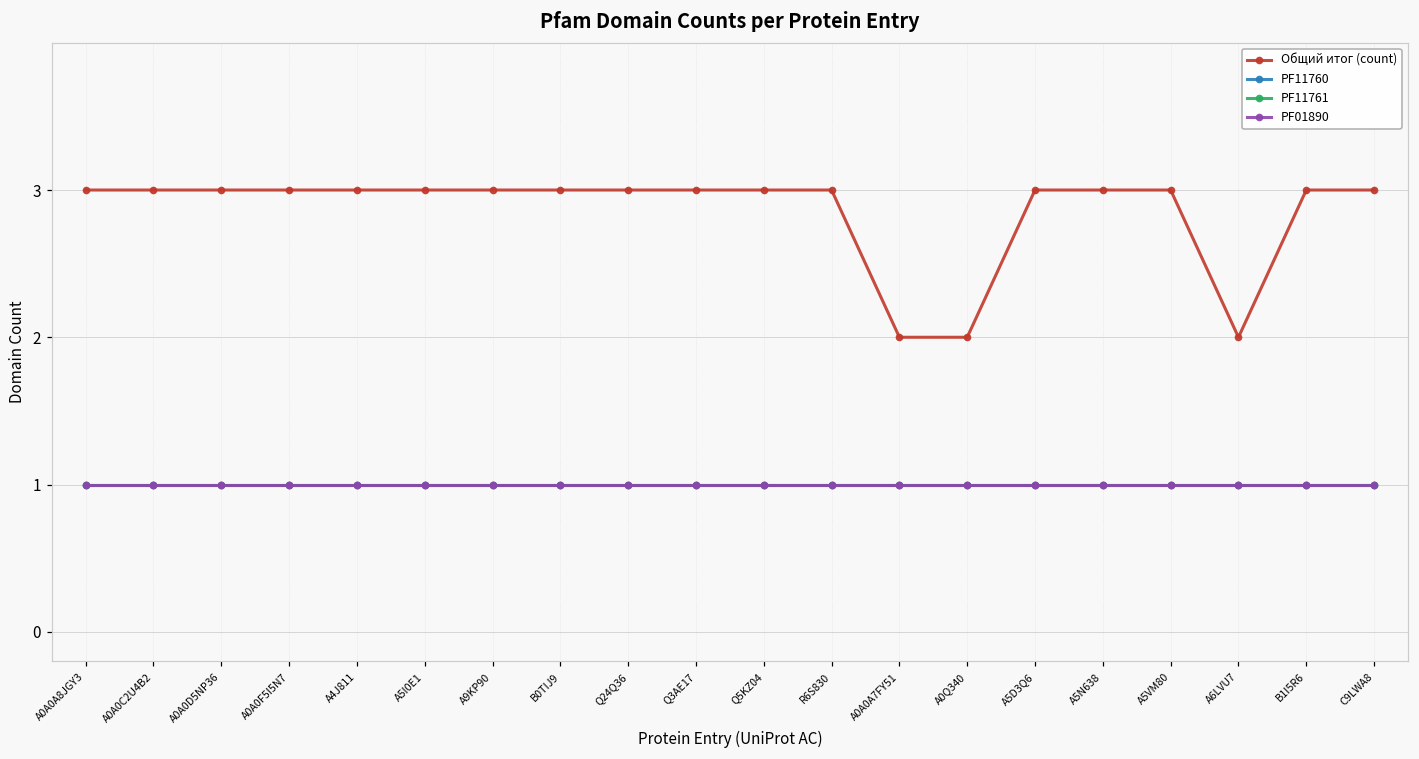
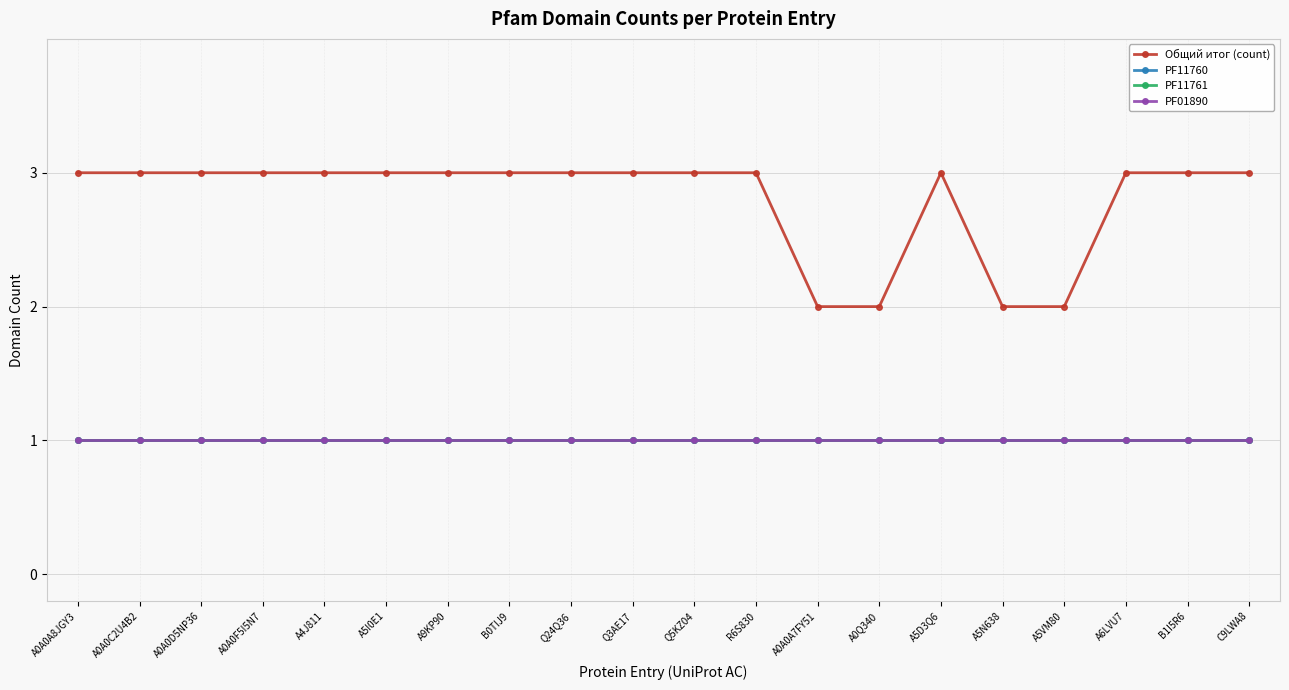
  {
    "Общий итог (count)": {
      "A0A0A8JGY3": 3,
      "A0A0C2U4B2": 3,
      "A0A0D5NP36": 3,
      "A0A0F5I5N7": 3,
      "A4J811": 3,
      "A5I0E1": 3,
      "A9KP90": 3,
      "B0TIJ9": 3,
      "Q24Q36": 3,
      "Q3AE17": 3,
      "Q5KZ04": 3,
      "R6S830": 3,
      "A0A0A7FY51": 2,
      "A0Q340": 2,
      "A5D3Q6": 3,
-     "A5N638": 3,
-     "A5VM80": 3,
-     "A6LVU7": 2,
+     "A5N638": 2,
+     "A5VM80": 2,
+     "A6LVU7": 3,
      "B1I5R6": 3,
      "C9LWA8": 3
    },
    "PF01890": {
      "A0A0A8JGY3": 1,
      "A0A0C2U4B2": 1,
      "A0A0D5NP36": 1,
      "A0A0F5I5N7": 1,
      "A4J811": 1,
      "A5I0E1": 1,
      "A9KP90": 1,
      "B0TIJ9": 1,
      "Q24Q36": 1,
      "Q3AE17": 1,
      "Q5KZ04": 1,
      "R6S830": 1,
      "A0A0A7FY51": 1,
      "A0Q340": 1,
      "A5D3Q6": 1,
      "A5N638": 1,
      "A5VM80": 1,
      "A6LVU7": 1,
      "B1I5R6": 1,
      "C9LWA8": 1
    }
  }
